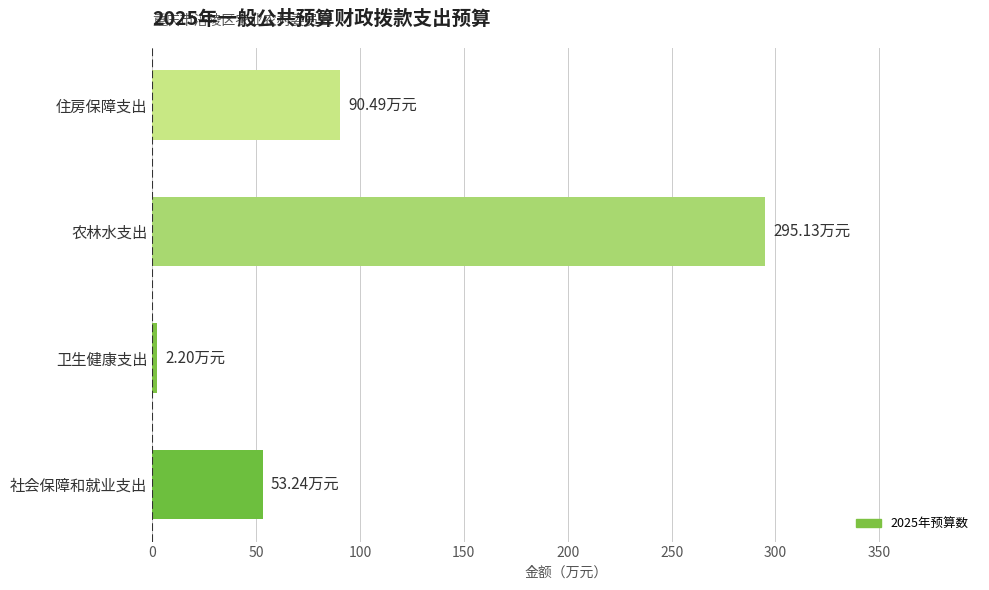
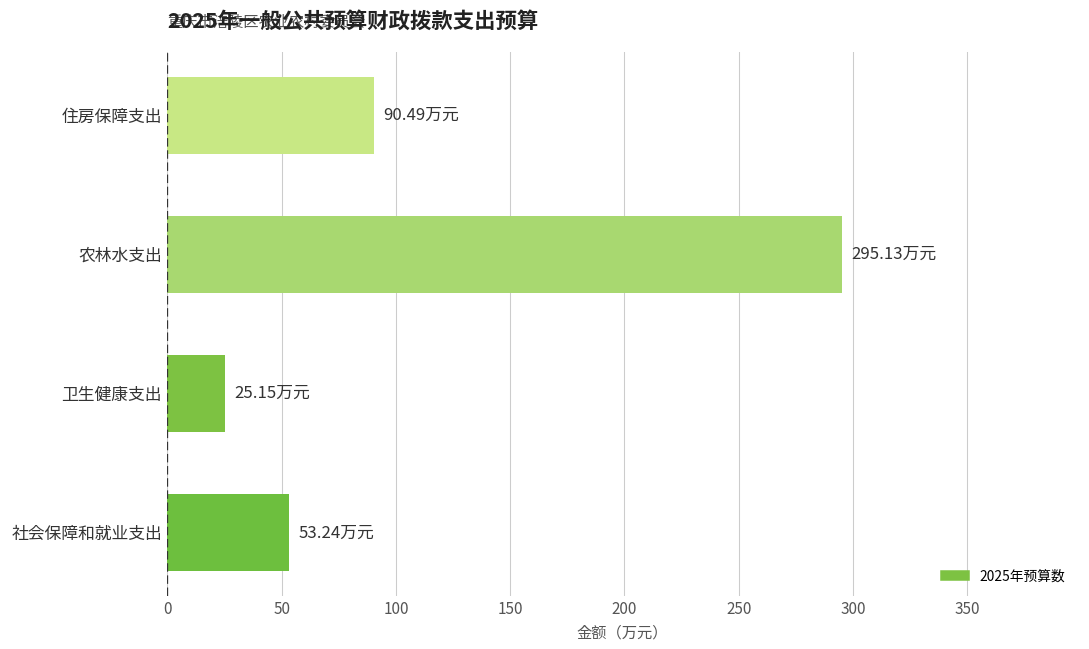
  {
    "住房保障支出": 90.49,
    "农林水支出": 295.13,
-   "卫生健康支出": 2.20,
+   "卫生健康支出": 25.15,
    "社会保障和就业支出": 53.24
  }
